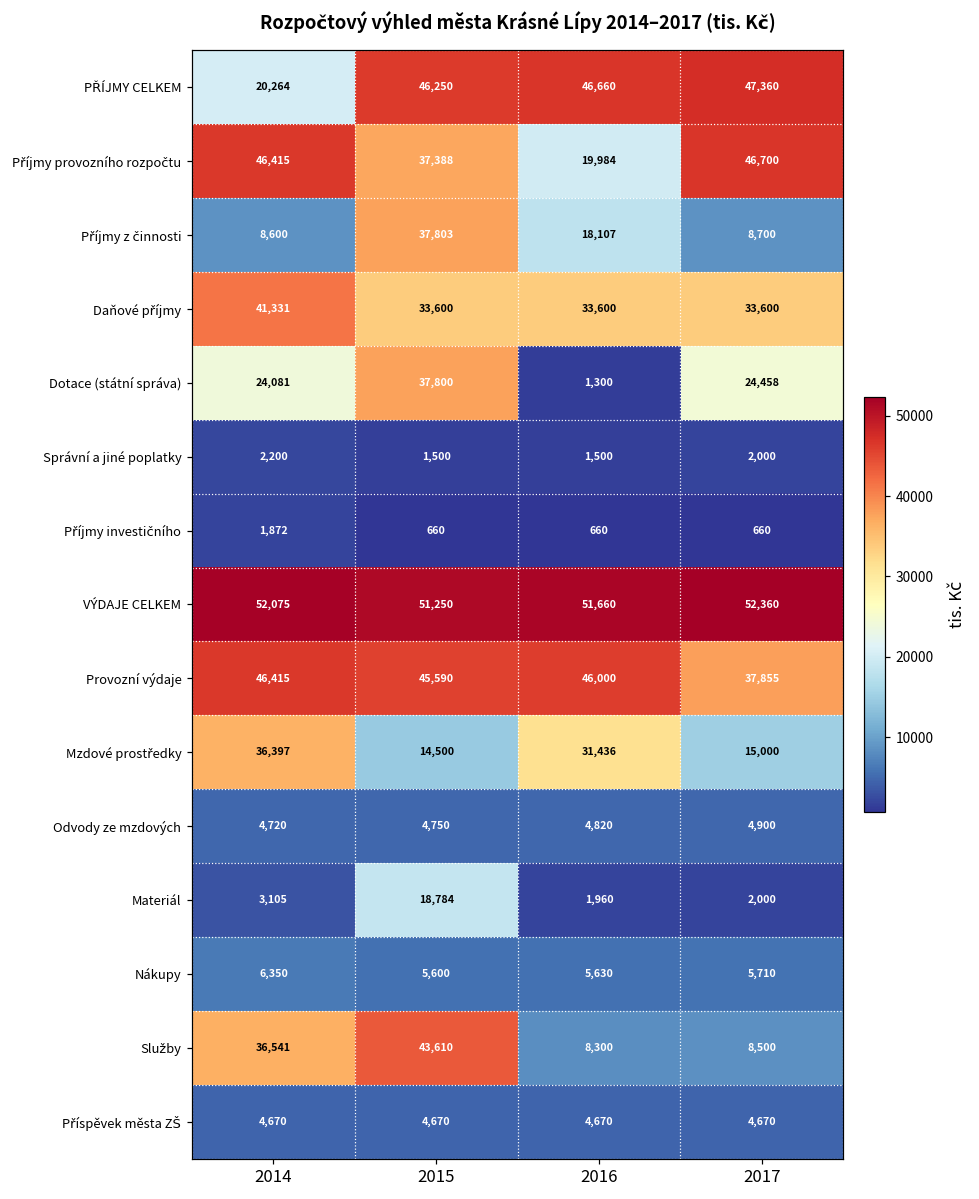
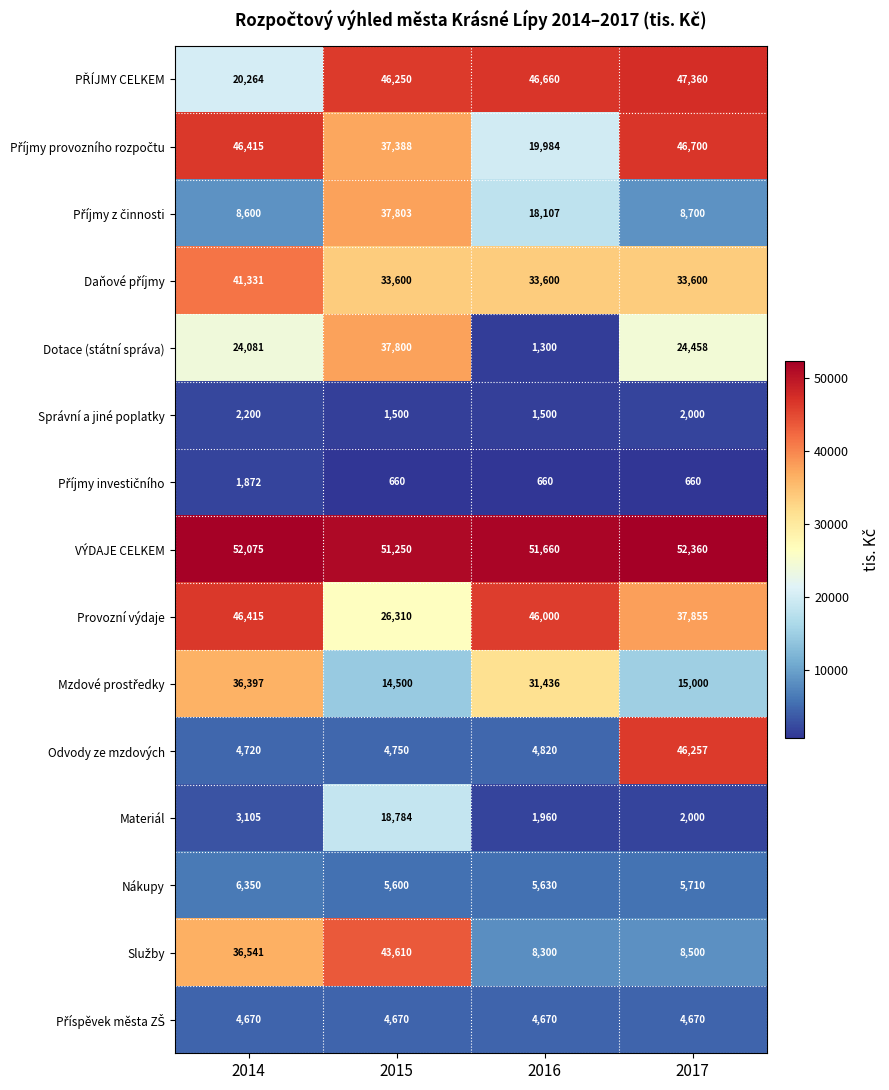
  {
    "PŘÍJMY CELKEM": {
      "2014": "20,264",
      "2015": "46,250",
      "2016": "46,660",
      "2017": "47,360"
    },
    "Příjmy provozního rozpočtu": {
      "2014": "46,415",
      "2015": "37,388",
      "2016": "19,984",
      "2017": "46,700"
    },
    "Příjmy z činnosti": {
      "2014": "8,600",
      "2015": "37,803",
      "2016": "18,107",
      "2017": "8,700"
    },
    "Daňové příjmy": {
      "2014": "41,331",
      "2015": "33,600",
      "2016": "33,600",
      "2017": "33,600"
    },
    "Dotace (státní správa)": {
      "2014": "24,081",
      "2015": "37,800",
      "2016": "1,300",
      "2017": "24,458"
    },
    "Správní a jiné poplatky": {
      "2014": "2,200",
      "2015": "1,500",
      "2016": "1,500",
      "2017": "2,000"
    },
    "Příjmy investičního": {
      "2014": "1,872",
      "2015": "660",
      "2016": "660",
      "2017": "660"
    },
    "VÝDAJE CELKEM": {
      "2014": "52,075",
      "2015": "51,250",
      "2016": "51,660",
      "2017": "52,360"
    },
    "Provozní výdaje": {
      "2014": "46,415",
-     "2015": "45,590",
+     "2015": "26,310",
      "2016": "46,000",
      "2017": "37,855"
    },
    "Mzdové prostředky": {
      "2014": "36,397",
      "2015": "14,500",
      "2016": "31,436",
      "2017": "15,000"
    },
    "Odvody ze mzdových": {
      "2014": "4,720",
      "2015": "4,750",
      "2016": "4,820",
-     "2017": "4,900"
+     "2017": "46,257"
    },
    "Materiál": {
      "2014": "3,105",
      "2015": "18,784",
      "2016": "1,960",
      "2017": "2,000"
    },
    "Nákupy": {
      "2014": "6,350",
      "2015": "5,600",
      "2016": "5,630",
      "2017": "5,710"
    },
    "Služby": {
      "2014": "36,541",
      "2015": "43,610",
      "2016": "8,300",
      "2017": "8,500"
    },
    "Příspěvek města ZŠ": {
      "2014": "4,670",
      "2015": "4,670",
      "2016": "4,670",
      "2017": "4,670"
    }
  }
